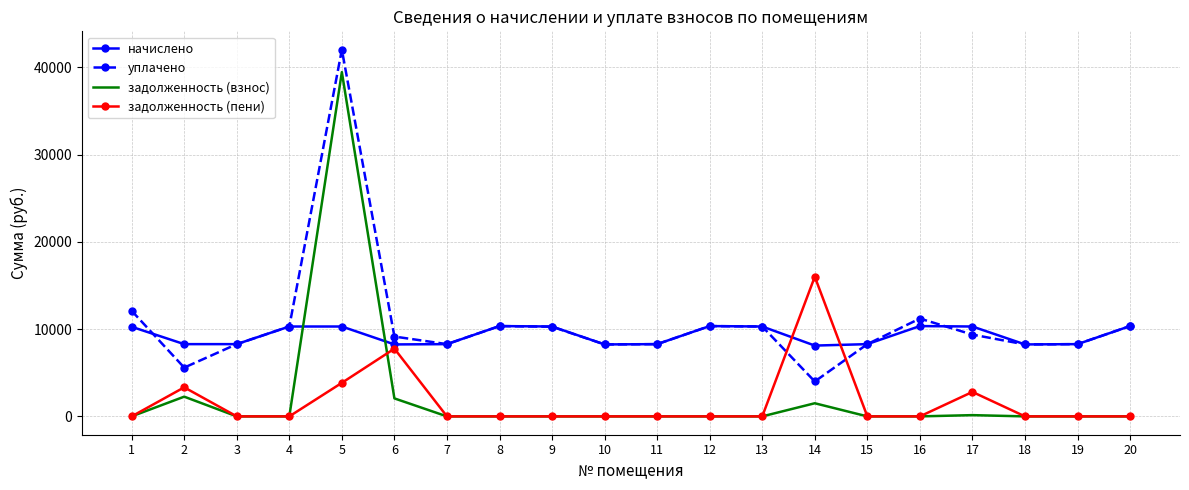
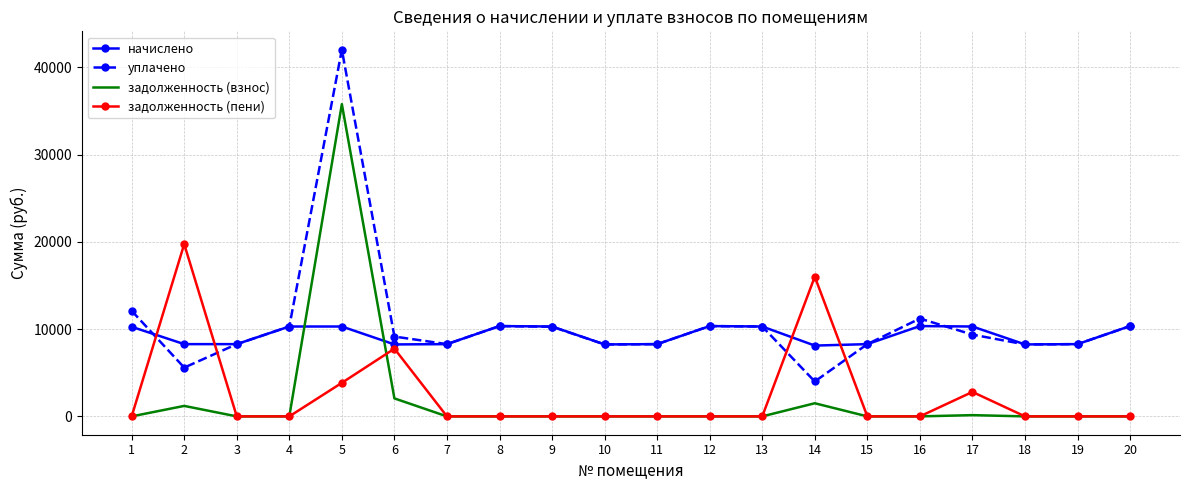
  {
    "задолженность (взнос)": {
-     "2": 2000,
-     "5": 39000,
+     "2": 1000,
+     "5": 36000,
      "6": 2000,
      "14": 2000,
      "17": 0
    },
    "задолженность (пени)": {
-     "2": 3000,
+     "2": 20000,
      "5": 4000,
      "6": 8000,
      "14": 16000,
      "17": 3000
    }
  }
